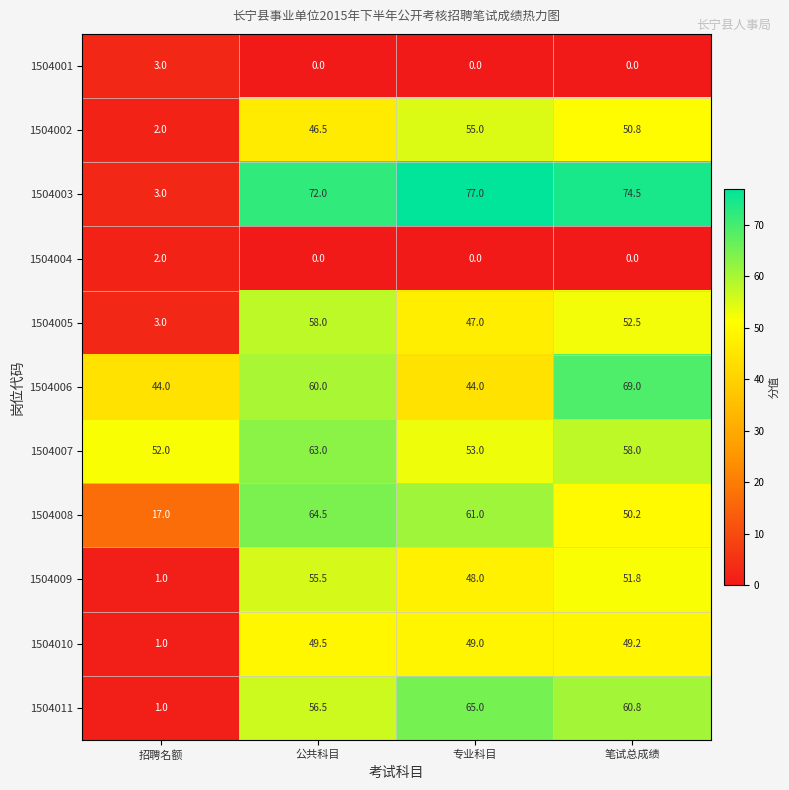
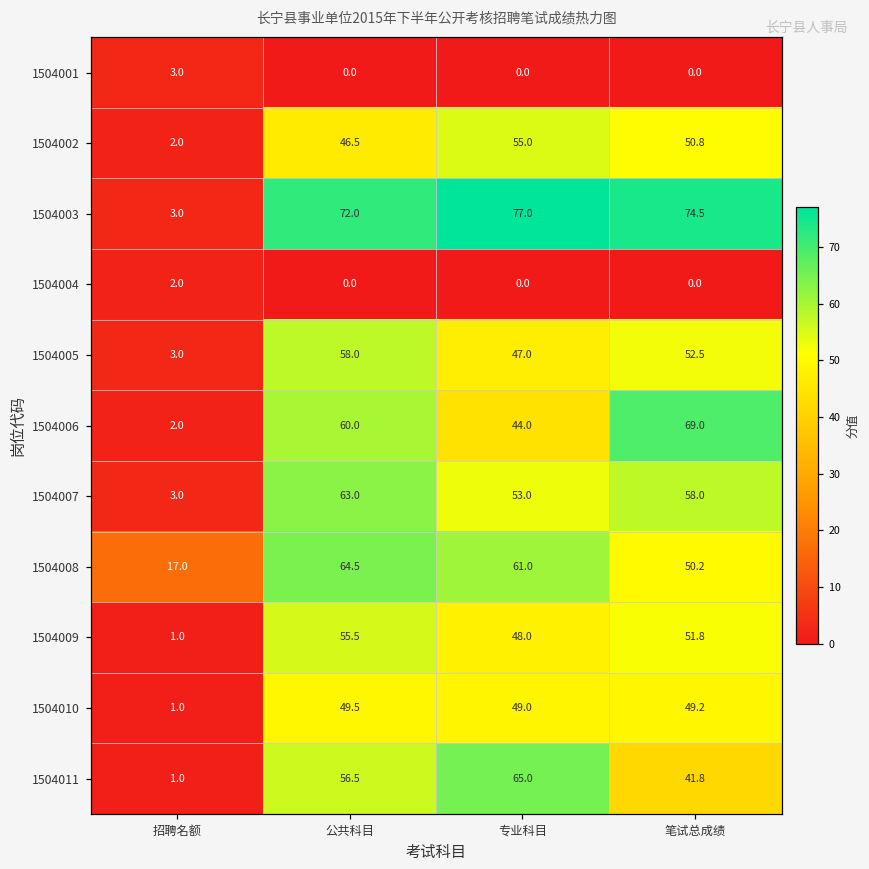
  {
    "1504001": {
      "招聘名额": 3.0,
      "公共科目": 0.0,
      "专业科目": 0.0,
      "笔试总成绩": 0.0
    },
    "1504002": {
      "招聘名额": 2.0,
      "公共科目": 46.5,
      "专业科目": 55.0,
      "笔试总成绩": 50.8
    },
    "1504003": {
      "招聘名额": 3.0,
      "公共科目": 72.0,
      "专业科目": 77.0,
      "笔试总成绩": 74.5
    },
    "1504004": {
      "招聘名额": 2.0,
      "公共科目": 0.0,
      "专业科目": 0.0,
      "笔试总成绩": 0.0
    },
    "1504005": {
      "招聘名额": 3.0,
      "公共科目": 58.0,
      "专业科目": 47.0,
      "笔试总成绩": 52.5
    },
    "1504006": {
-     "招聘名额": 44.0,
+     "招聘名额": 2.0,
      "公共科目": 60.0,
      "专业科目": 44.0,
      "笔试总成绩": 69.0
    },
    "1504007": {
-     "招聘名额": 52.0,
+     "招聘名额": 3.0,
      "公共科目": 63.0,
      "专业科目": 53.0,
      "笔试总成绩": 58.0
    },
    "1504008": {
      "招聘名额": 17.0,
      "公共科目": 64.5,
      "专业科目": 61.0,
      "笔试总成绩": 50.2
    },
    "1504009": {
      "招聘名额": 1.0,
      "公共科目": 55.5,
      "专业科目": 48.0,
      "笔试总成绩": 51.8
    },
    "1504010": {
      "招聘名额": 1.0,
      "公共科目": 49.5,
      "专业科目": 49.0,
      "笔试总成绩": 49.2
    },
    "1504011": {
      "招聘名额": 1.0,
      "公共科目": 56.5,
      "专业科目": 65.0,
-     "笔试总成绩": 60.8
+     "笔试总成绩": 41.8
    }
  }
